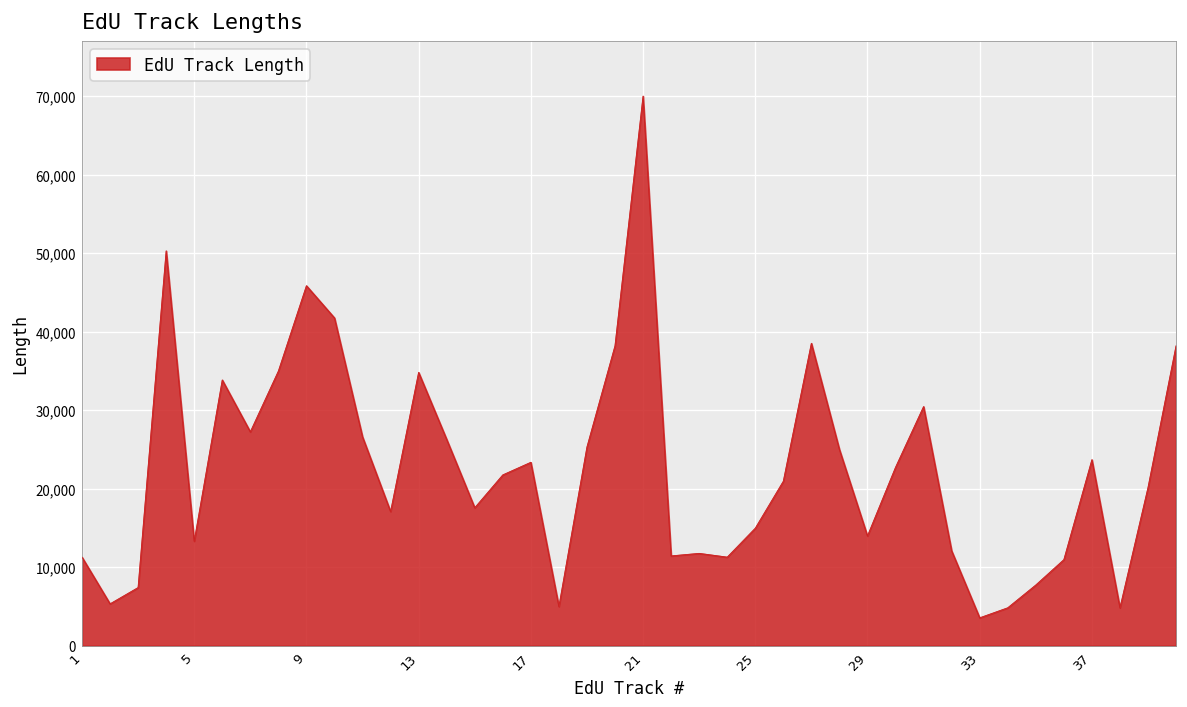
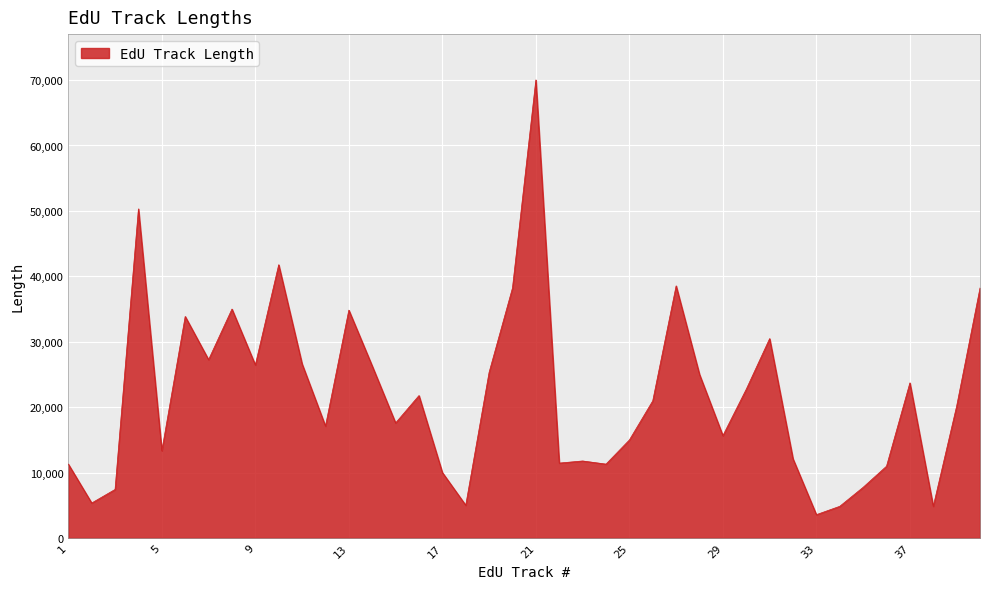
  {
    "1": "11,000",
    "5": "13,000",
-   "9": "46,000",
+   "9": "26,000",
    "13": "35,000",
-   "17": "23,000",
+   "17": "10,000",
    "21": "70,000",
    "25": "15,000",
-   "29": "14,000",
+   "29": "16,000",
    "33": "4,000",
    "37": "24,000"
  }
